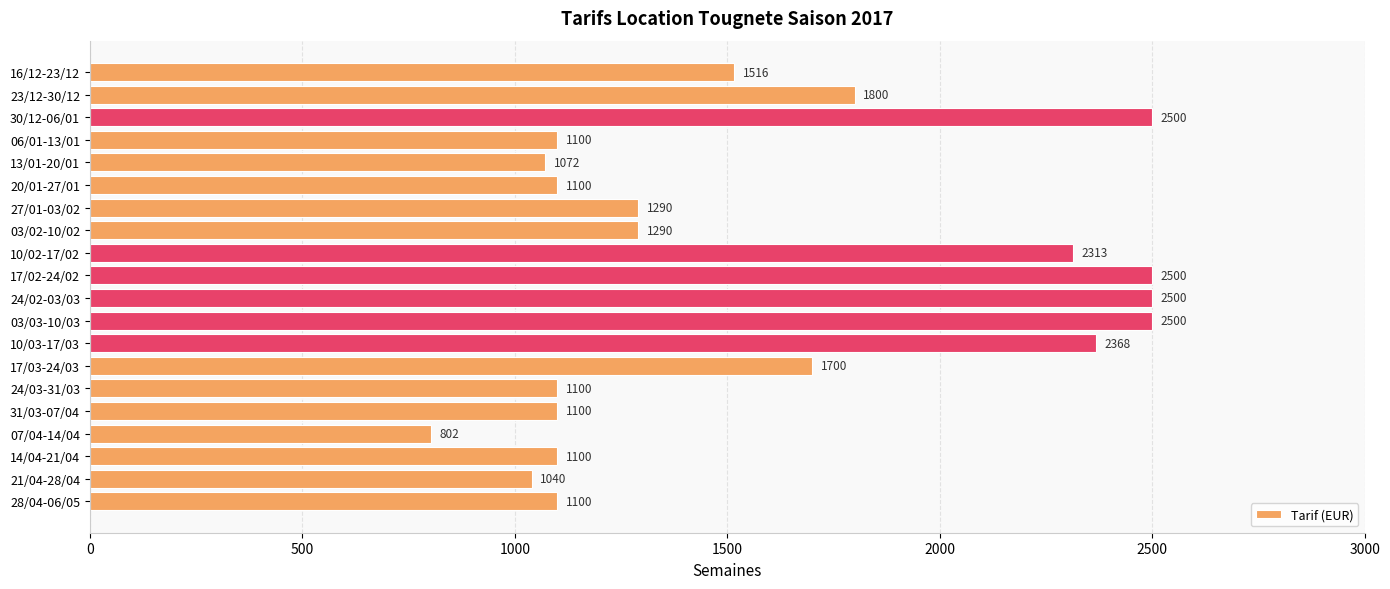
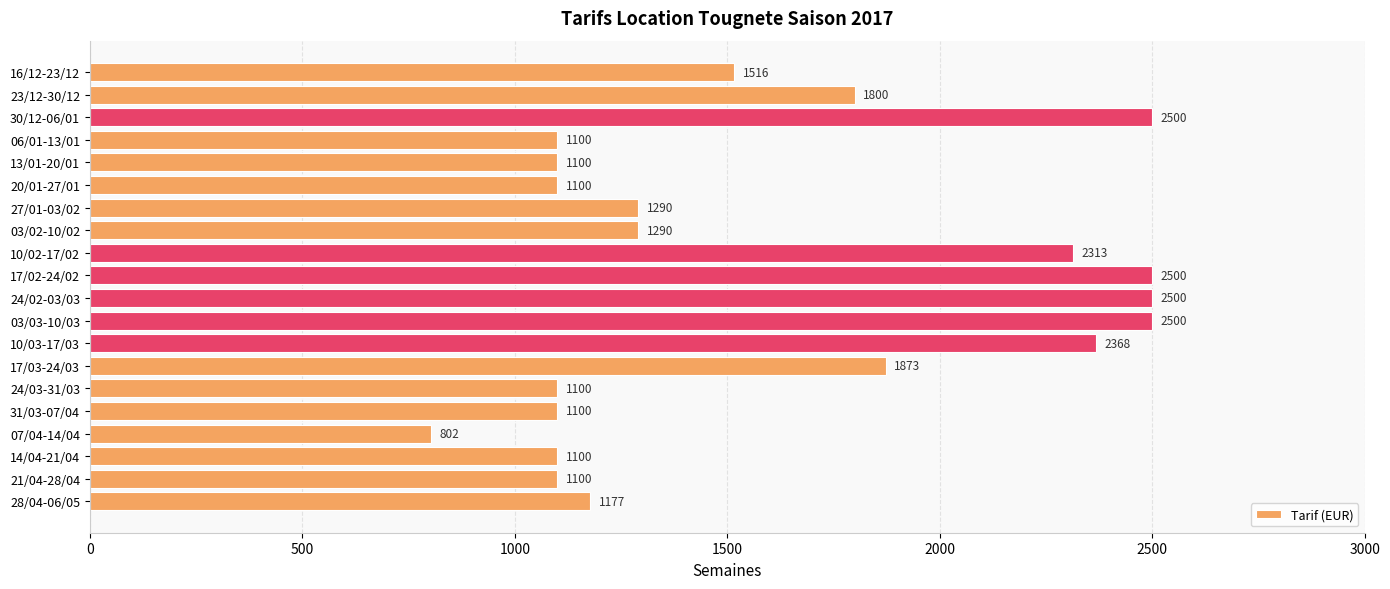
  {
    "16/12-23/12": 1516,
    "23/12-30/12": 1800,
    "30/12-06/01": 2500,
    "06/01-13/01": 1100,
-   "13/01-20/01": 1072,
+   "13/01-20/01": 1100,
    "20/01-27/01": 1100,
    "27/01-03/02": 1290,
    "03/02-10/02": 1290,
    "10/02-17/02": 2313,
    "17/02-24/02": 2500,
    "24/02-03/03": 2500,
    "03/03-10/03": 2500,
    "10/03-17/03": 2368,
-   "17/03-24/03": 1700,
+   "17/03-24/03": 1873,
    "24/03-31/03": 1100,
    "31/03-07/04": 1100,
    "07/04-14/04": 802,
    "14/04-21/04": 1100,
-   "21/04-28/04": 1040,
-   "28/04-06/05": 1100
+   "21/04-28/04": 1100,
+   "28/04-06/05": 1177
  }
